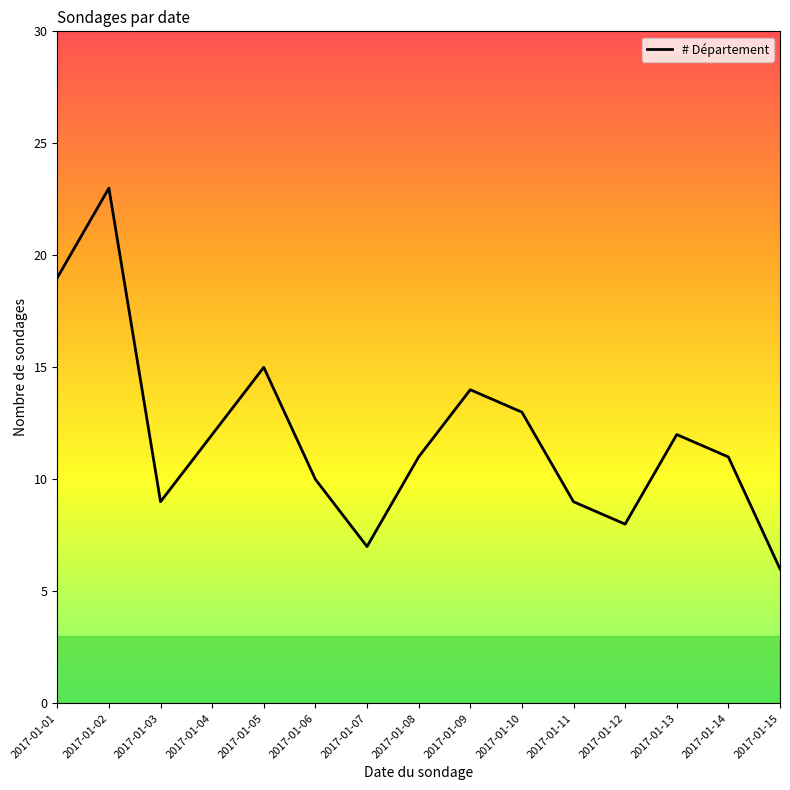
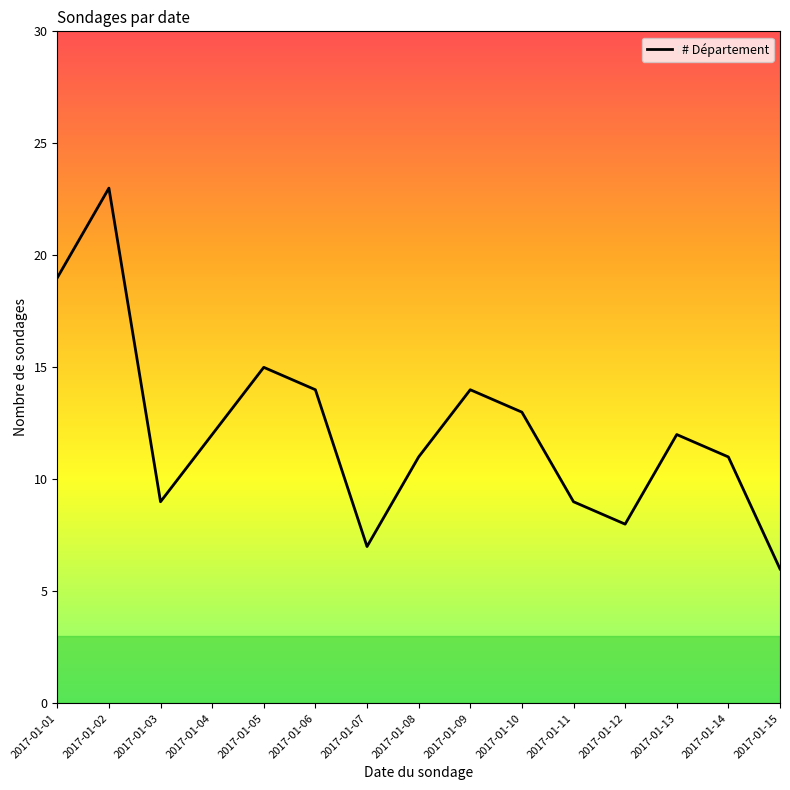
  {
    "2017-01-01": 19,
    "2017-01-02": 23,
    "2017-01-03": 9,
    "2017-01-04": 12,
    "2017-01-05": 15,
-   "2017-01-06": 10,
+   "2017-01-06": 14,
    "2017-01-07": 7,
    "2017-01-08": 11,
    "2017-01-09": 14,
    "2017-01-10": 13,
    "2017-01-11": 9,
    "2017-01-12": 8,
    "2017-01-13": 12,
    "2017-01-14": 11,
    "2017-01-15": 6
  }
